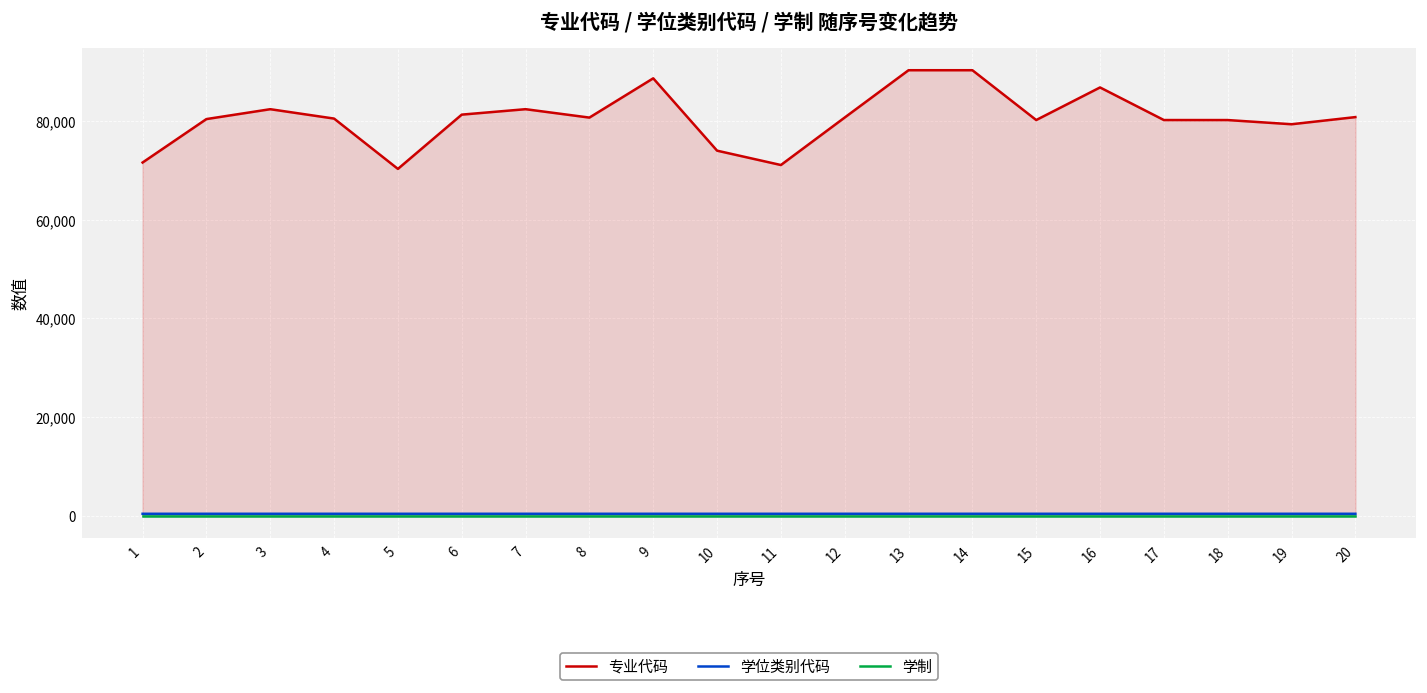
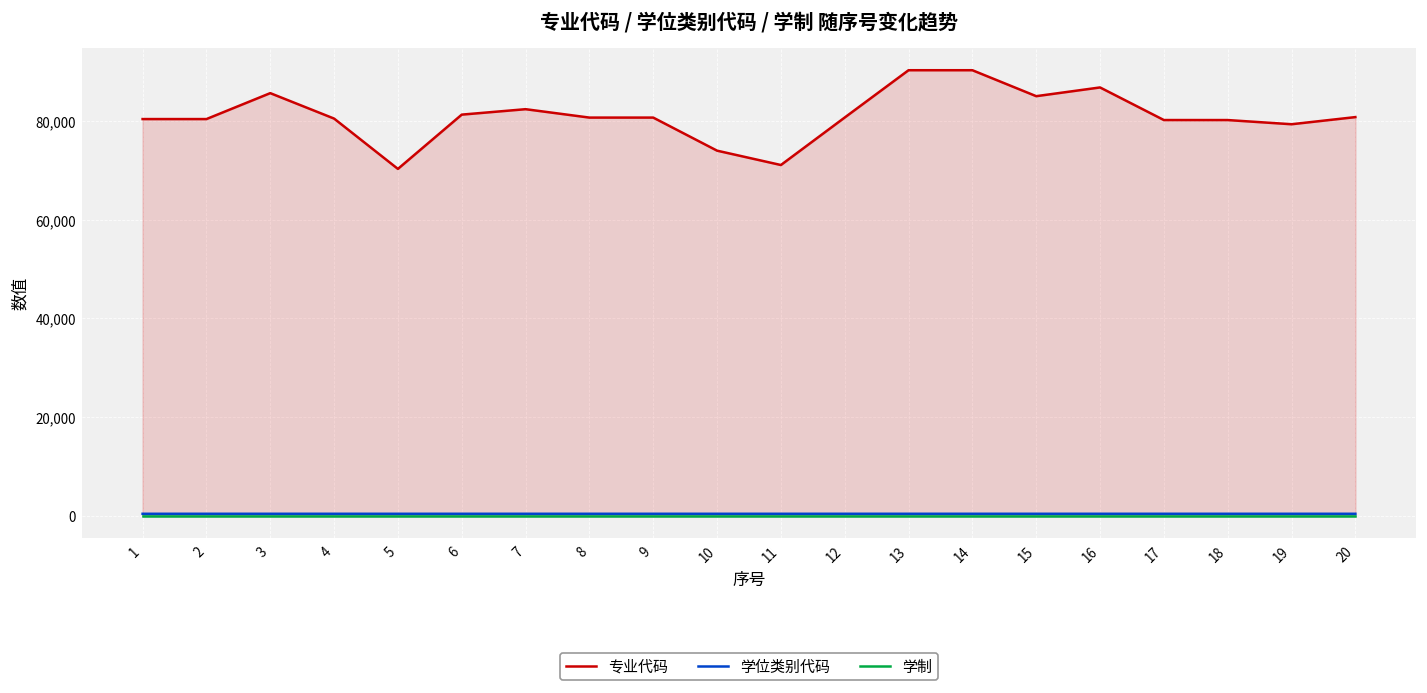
  {
    "专业代码": {
-     "1": "72,000",
+     "1": "80,000",
      "2": "80,000",
-     "3": "82,000",
+     "3": "86,000",
      "4": "81,000",
      "5": "70,000",
      "6": "81,000",
      "7": "82,000",
      "8": "81,000",
-     "9": "89,000",
+     "9": "81,000",
      "10": "74,000",
      "11": "71,000",
      "12": "81,000",
      "13": "90,000",
      "14": "90,000",
-     "15": "80,000",
+     "15": "85,000",
      "16": "87,000",
      "17": "80,000",
      "18": "80,000",
      "19": "79,000",
      "20": "81,000"
    }
  }
